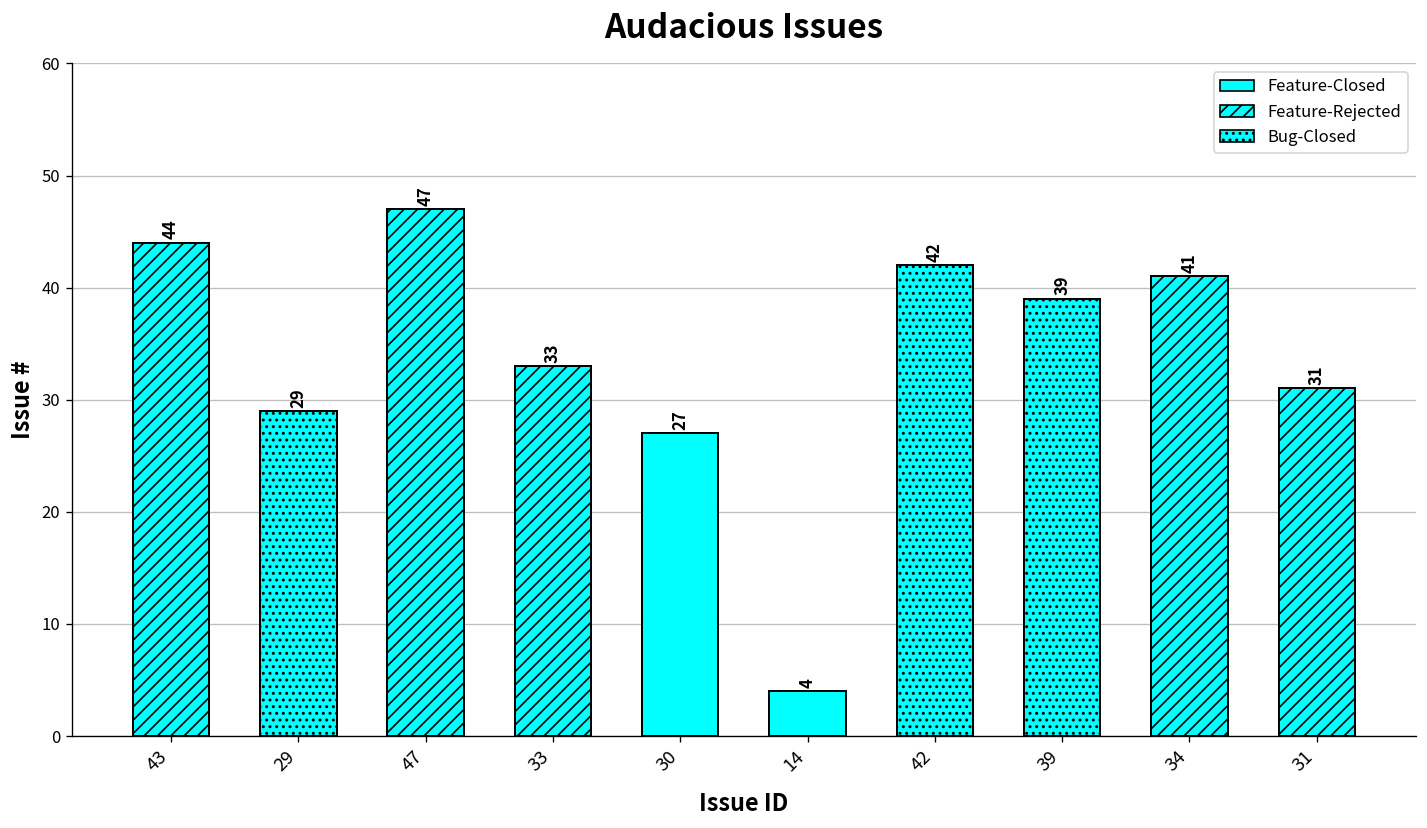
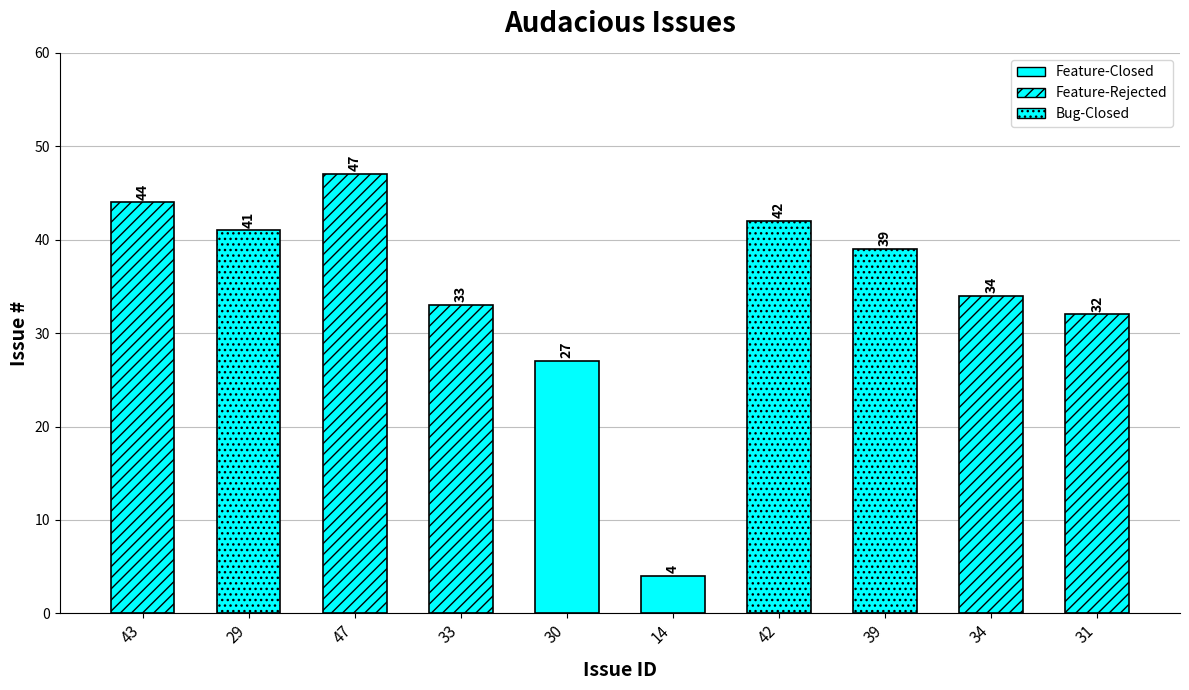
  {
    "43": 44,
-   "29": 29,
+   "29": 41,
    "47": 47,
    "33": 33,
    "30": 27,
    "14": 4,
    "42": 42,
    "39": 39,
-   "34": 41,
-   "31": 31
+   "34": 34,
+   "31": 32
  }
